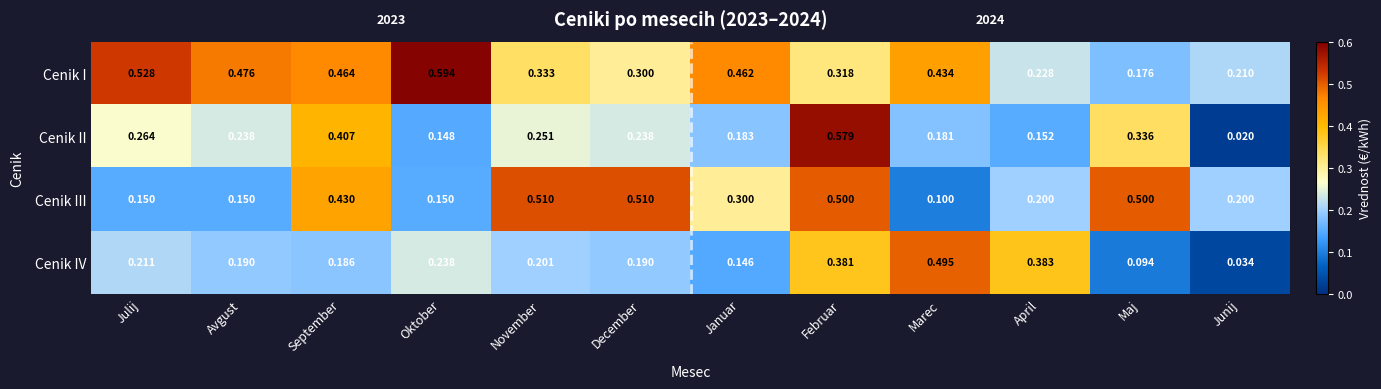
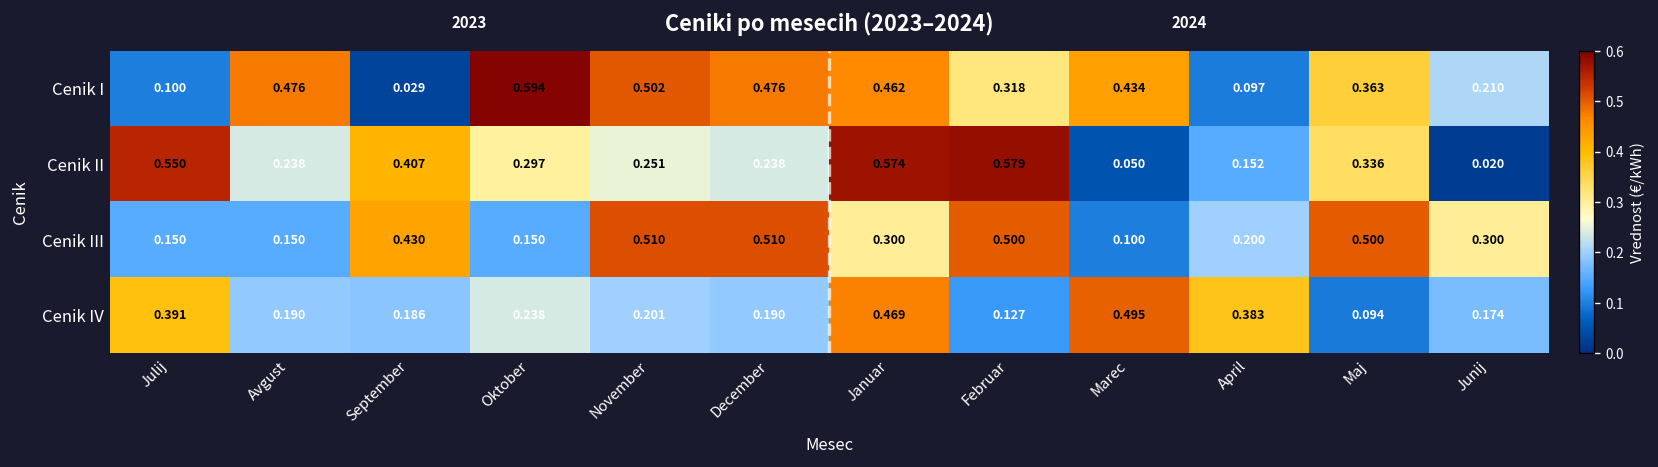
  {
    "Cenik I": {
-     "Julij": 0.528,
+     "Julij": 0.100,
      "Avgust": 0.476,
-     "September": 0.464,
+     "September": 0.029,
      "Oktober": 0.594,
-     "November": 0.333,
-     "December": 0.300,
+     "November": 0.502,
+     "December": 0.476,
      "Januar": 0.462,
      "Februar": 0.318,
      "Marec": 0.434,
-     "April": 0.228,
-     "Maj": 0.176,
+     "April": 0.097,
+     "Maj": 0.363,
      "Junij": 0.210
    },
    "Cenik II": {
-     "Julij": 0.264,
+     "Julij": 0.550,
      "September": 0.407,
-     "Oktober": 0.148,
+     "Oktober": 0.297,
      "November": 0.251,
-     "Januar": 0.183,
+     "Januar": 0.574,
      "Februar": 0.579,
-     "Marec": 0.181,
+     "Marec": 0.050,
      "April": 0.152,
      "Maj": 0.336,
      "Junij": 0.020
    },
    "Cenik III": {
      "Julij": 0.150,
      "Avgust": 0.150,
      "September": 0.430,
      "Oktober": 0.150,
      "November": 0.510,
      "December": 0.510,
      "Januar": 0.300,
      "Februar": 0.500,
      "Marec": 0.100,
      "April": 0.200,
      "Maj": 0.500,
-     "Junij": 0.200
+     "Junij": 0.300
    },
    "Cenik IV": {
-     "Julij": 0.211,
+     "Julij": 0.391,
      "Avgust": 0.190,
      "September": 0.186,
      "November": 0.201,
      "December": 0.190,
-     "Januar": 0.146,
-     "Februar": 0.381,
+     "Januar": 0.469,
+     "Februar": 0.127,
      "Marec": 0.495,
      "April": 0.383,
      "Maj": 0.094,
-     "Junij": 0.034
+     "Junij": 0.174
    }
  }
